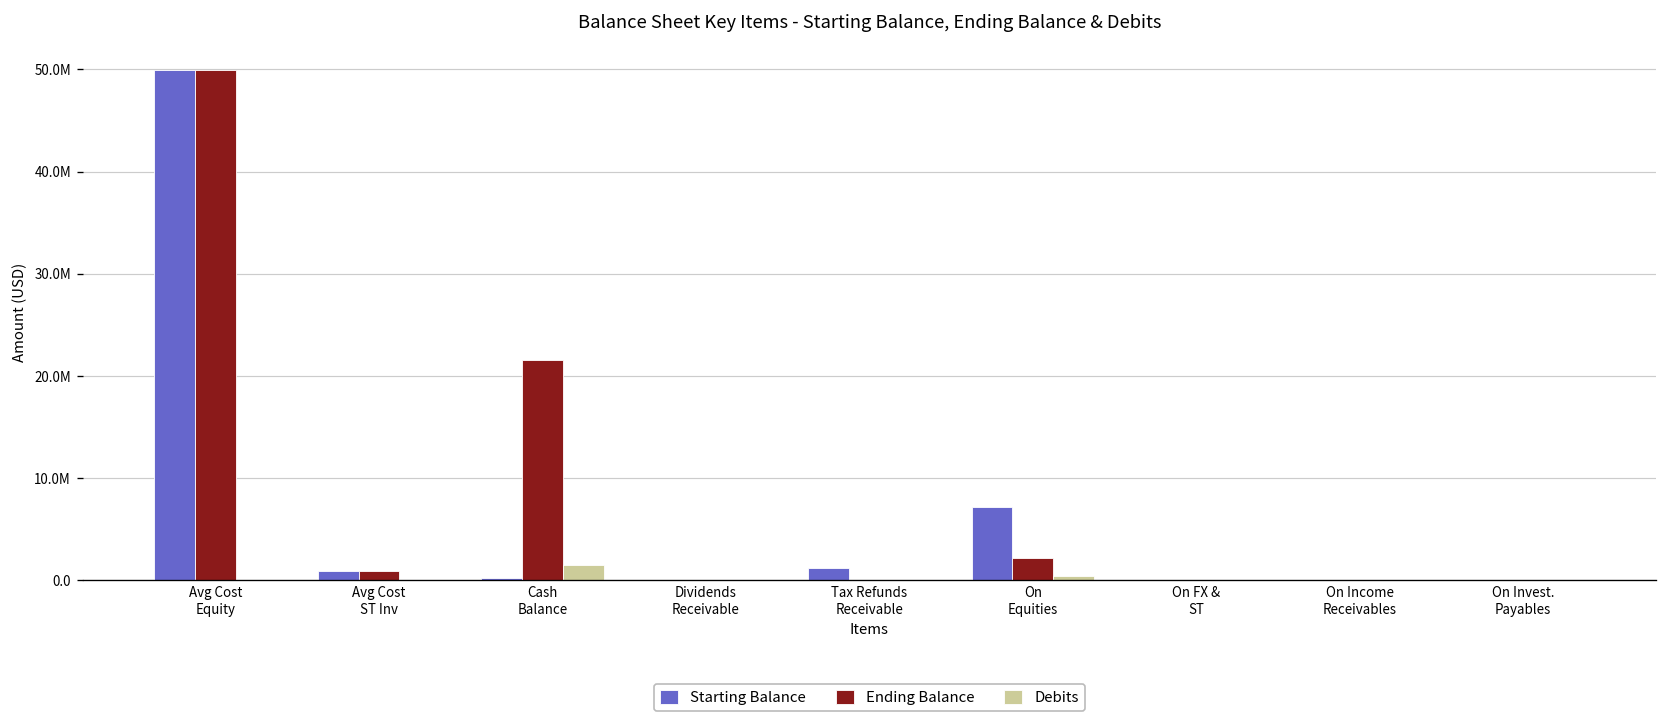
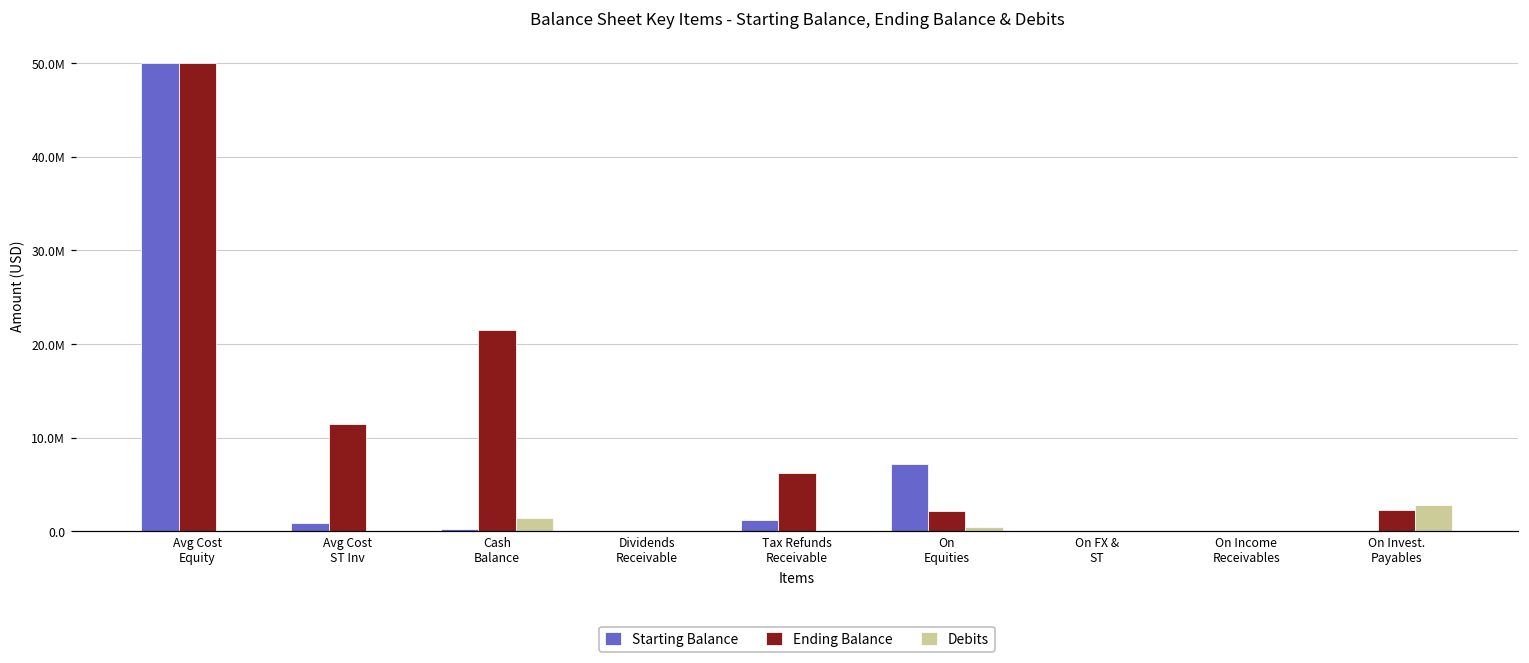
  {
    "Starting Balance": {
      "Avg Cost Equity": 50000000,
      "Avg Cost ST Inv": 1000000,
      "Tax Refunds Receivable": 1000000,
      "On Equities": 7000000
    },
    "Ending Balance": {
      "Avg Cost Equity": 50000000,
-     "Avg Cost ST Inv": 1000000,
+     "Avg Cost ST Inv": 11000000,
      "Cash Balance": 22000000,
-     "Tax Refunds Receivable": 0,
+     "Tax Refunds Receivable": 6000000,
      "On Equities": 2000000,
-     "On Invest. Payables": 0
+     "On Invest. Payables": 2000000
    },
    "Debits": {
      "Avg Cost Equity": 0,
      "Avg Cost ST Inv": 0,
      "Cash Balance": 1000000,
      "Dividends Receivable": 0,
      "Tax Refunds Receivable": 0,
      "On Equities": 0,
-     "On Invest. Payables": 0
+     "On Invest. Payables": 3000000
    }
  }
